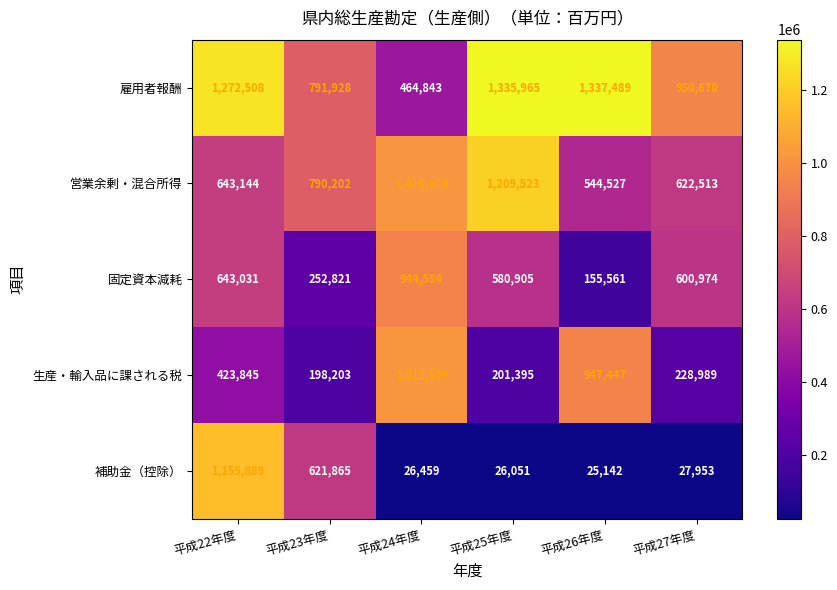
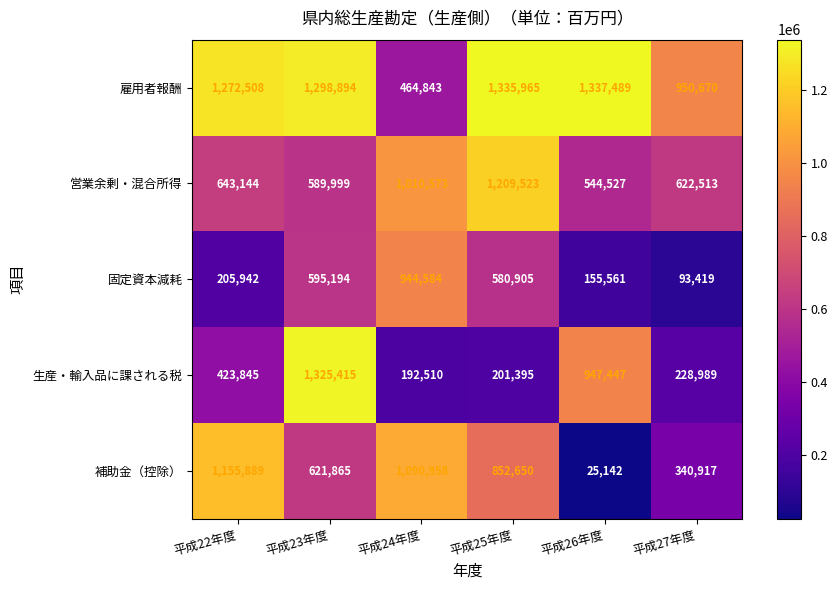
  {
    "雇用者報酬": {
      "平成22年度": "1,272,508",
-     "平成23年度": "791,928",
+     "平成23年度": "1,298,894",
      "平成24年度": "464,843",
      "平成25年度": "1,335,965",
      "平成26年度": "1,337,489",
      "平成27年度": "950,670"
    },
    "営業余剰・混合所得": {
      "平成22年度": "643,144",
-     "平成23年度": "790,202",
+     "平成23年度": "589,999",
      "平成24年度": "1,010,573",
      "平成26年度": "544,527",
      "平成27年度": "622,513"
    },
    "固定資本減耗": {
-     "平成22年度": "643,031",
-     "平成23年度": "252,821",
+     "平成22年度": "205,942",
+     "平成23年度": "595,194",
      "平成24年度": "944,584",
      "平成25年度": "580,905",
      "平成26年度": "155,561",
-     "平成27年度": "600,974"
+     "平成27年度": "93,419"
    },
    "生産・輸入品に課される税": {
      "平成22年度": "423,845",
-     "平成23年度": "198,203",
-     "平成24年度": "1,015,509",
+     "平成23年度": "1,325,415",
+     "平成24年度": "192,510",
      "平成25年度": "201,395",
      "平成26年度": "947,447",
      "平成27年度": "228,989"
    },
    "補助金（控除）": {
      "平成23年度": "621,865",
-     "平成24年度": "26,459",
-     "平成25年度": "26,051",
+     "平成24年度": "1,090,958",
+     "平成25年度": "852,650",
      "平成26年度": "25,142",
-     "平成27年度": "27,953"
+     "平成27年度": "340,917"
    }
  }
